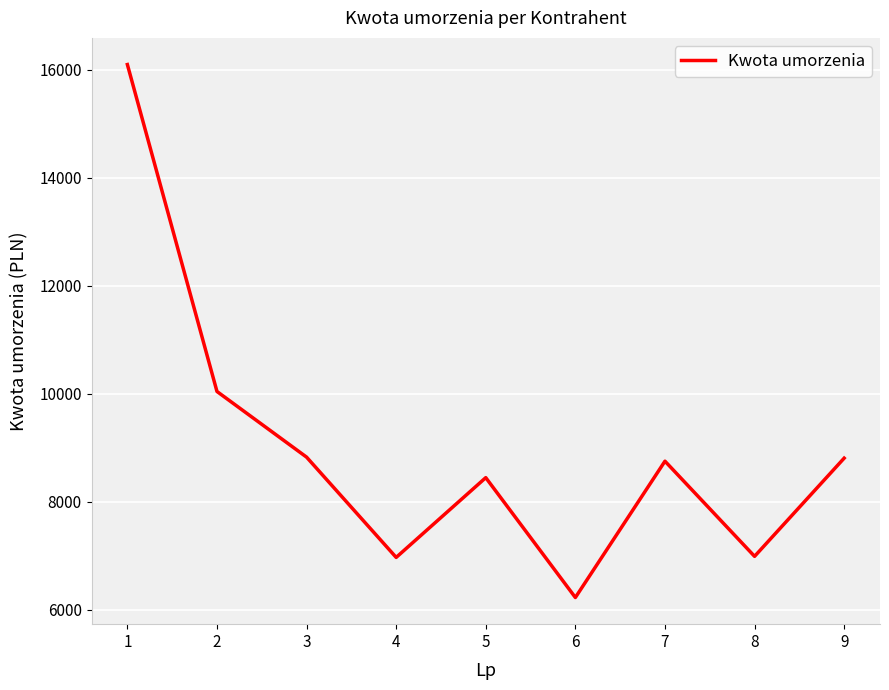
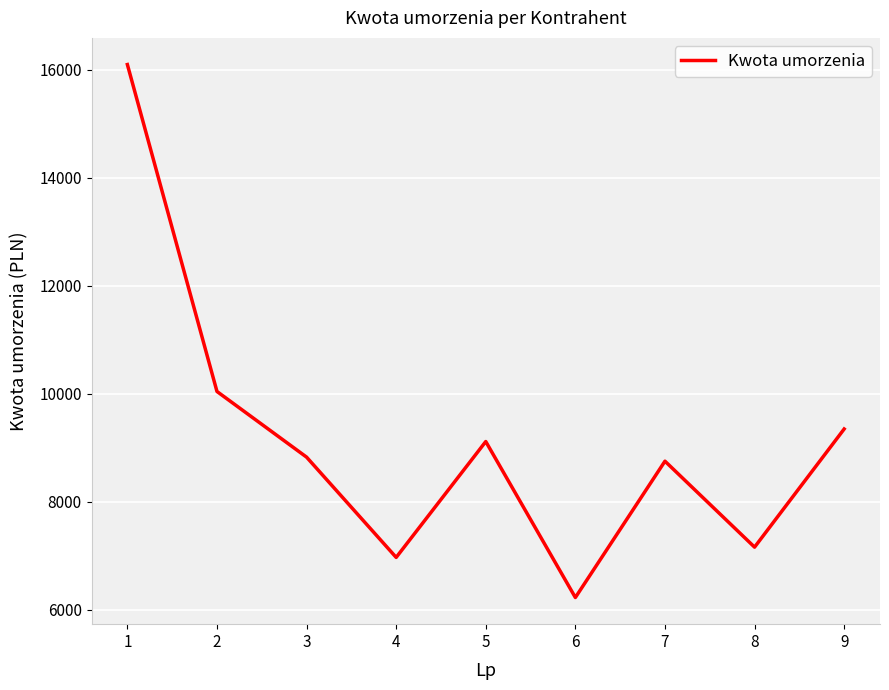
  {
    "1": 16100,
    "2": 10000,
    "3": 8800,
    "4": 7000,
-   "5": 8400,
+   "5": 9100,
    "6": 6200,
    "7": 8700,
-   "8": 7000,
-   "9": 8800
+   "8": 7200,
+   "9": 9300
  }
